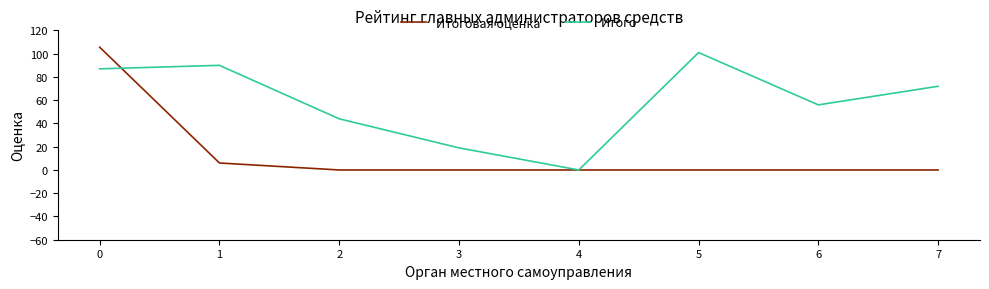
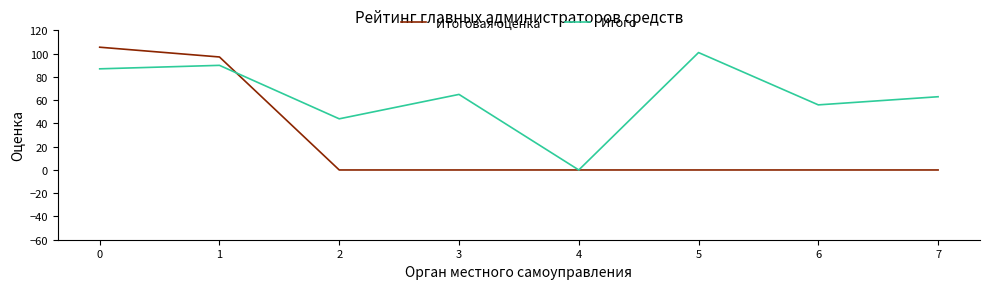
  {
    "Итоговая оценка": {
      "0": 106,
-     "1": 6,
+     "1": 97,
      "2": 0,
      "3": 0,
      "5": 0,
      "6": 0,
      "7": 0
    },
    "Итого": {
      "0": 87,
      "1": 90,
      "2": 44,
-     "3": 19,
+     "3": 65,
      "5": 101,
      "6": 56,
-     "7": 72
+     "7": 63
    }
  }
